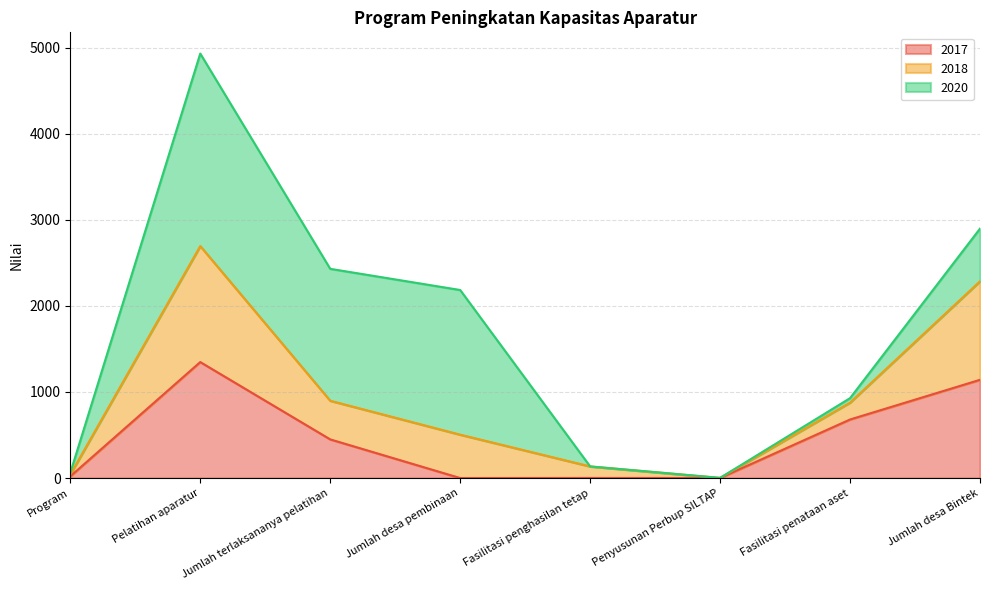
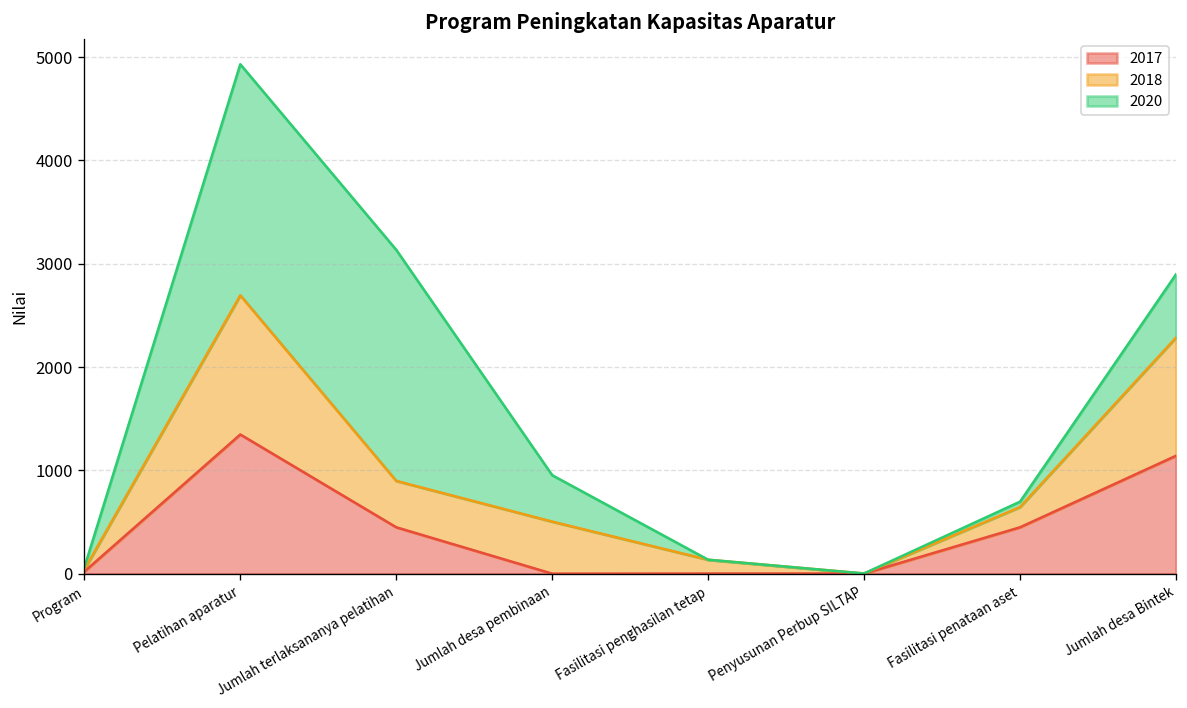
  {
    "2017": {
      "Pelatihan aparatur": 1300,
      "Jumlah terlaksananya pelatihan": 400,
      "Jumlah desa pembinaan": 0,
      "Fasilitasi penghasilan tetap": 0,
-     "Fasilitasi penataan aset": 700,
+     "Fasilitasi penataan aset": 400,
      "Jumlah desa Bintek": 1100
    },
    "2018": {
      "Pelatihan aparatur": 1300,
      "Jumlah terlaksananya pelatihan": 400,
      "Jumlah desa pembinaan": 500,
      "Fasilitasi penataan aset": 200,
      "Jumlah desa Bintek": 1100
    },
    "2020": {
      "Pelatihan aparatur": 2200,
-     "Jumlah terlaksananya pelatihan": 1500,
-     "Jumlah desa pembinaan": 1700,
+     "Jumlah terlaksananya pelatihan": 2200,
+     "Jumlah desa pembinaan": 400,
      "Fasilitasi penataan aset": 100,
      "Jumlah desa Bintek": 600
    }
  }
